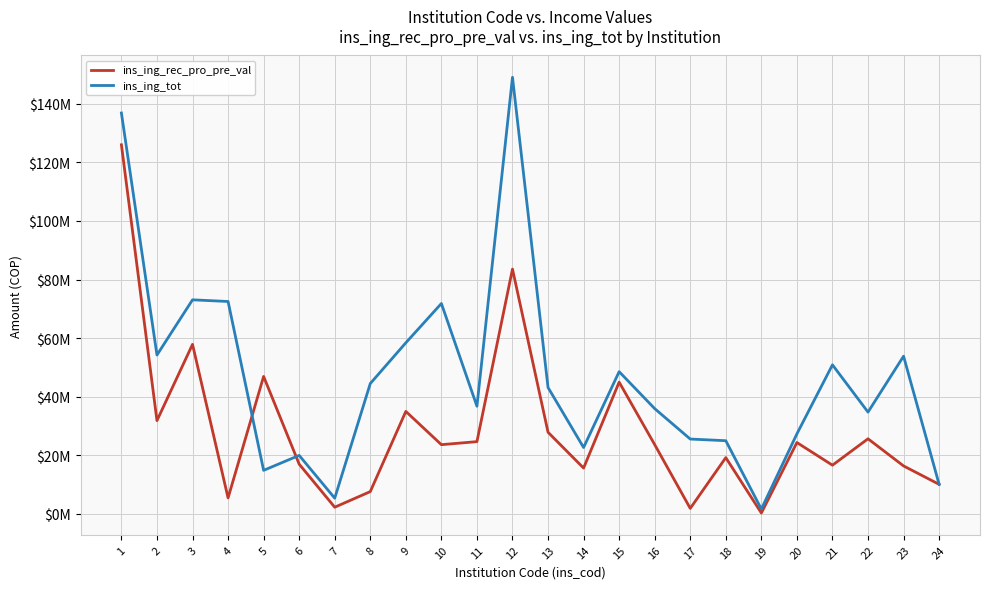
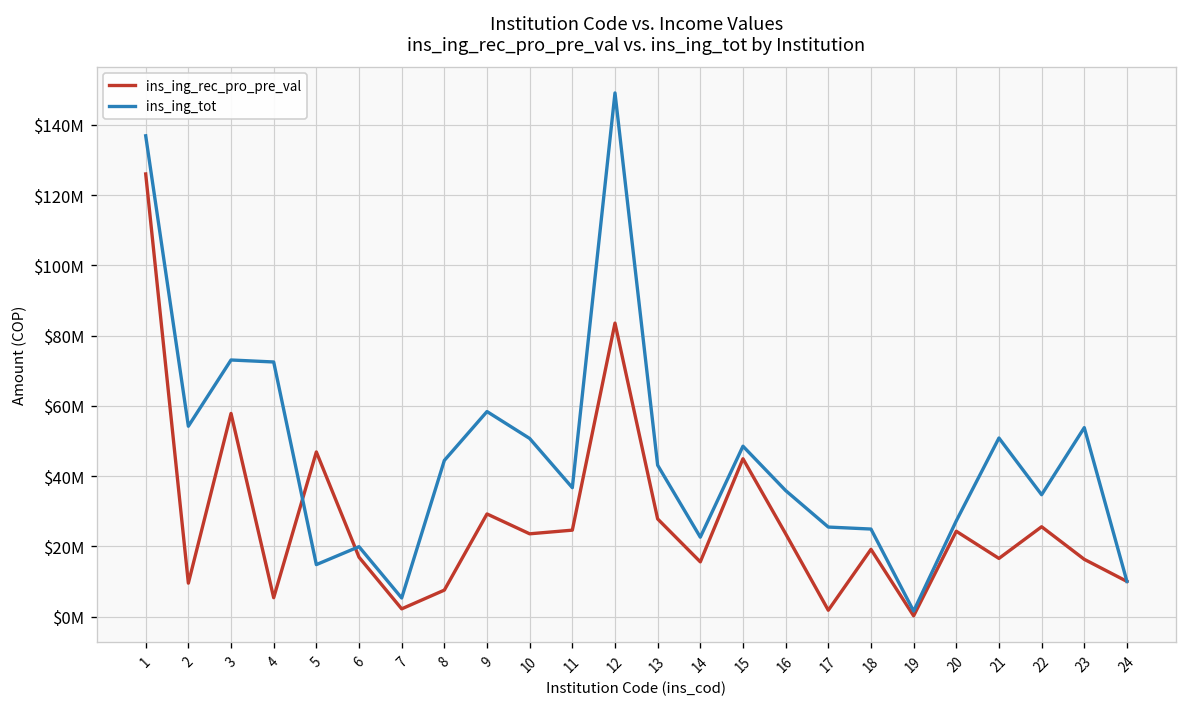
  {
    "ins_ing_rec_pro_pre_val": {
      "1": "$126000000",
-     "2": "$32000000",
+     "2": "$10000000",
      "3": "$58000000",
      "4": "$5000000",
      "5": "$47000000",
      "6": "$17000000",
      "7": "$2000000",
      "8": "$8000000",
-     "9": "$35000000",
+     "9": "$29000000",
      "10": "$24000000",
      "11": "$25000000",
      "12": "$84000000",
      "13": "$28000000",
      "14": "$16000000",
      "15": "$45000000",
      "16": "$24000000",
      "17": "$2000000",
      "18": "$19000000",
      "19": "$0",
      "20": "$24000000",
      "21": "$17000000",
      "22": "$26000000",
      "23": "$16000000"
    },
    "ins_ing_tot": {
      "1": "$137000000",
      "2": "$54000000",
      "3": "$73000000",
      "4": "$73000000",
      "5": "$15000000",
      "6": "$20000000",
      "7": "$5000000",
      "8": "$44000000",
      "9": "$58000000",
-     "10": "$72000000",
+     "10": "$51000000",
      "11": "$37000000",
      "12": "$149000000",
      "13": "$43000000",
      "14": "$23000000",
      "15": "$49000000",
      "16": "$36000000",
      "17": "$26000000",
      "18": "$25000000",
      "19": "$2000000",
      "20": "$27000000",
      "21": "$51000000",
      "22": "$35000000",
      "23": "$54000000"
    }
  }
